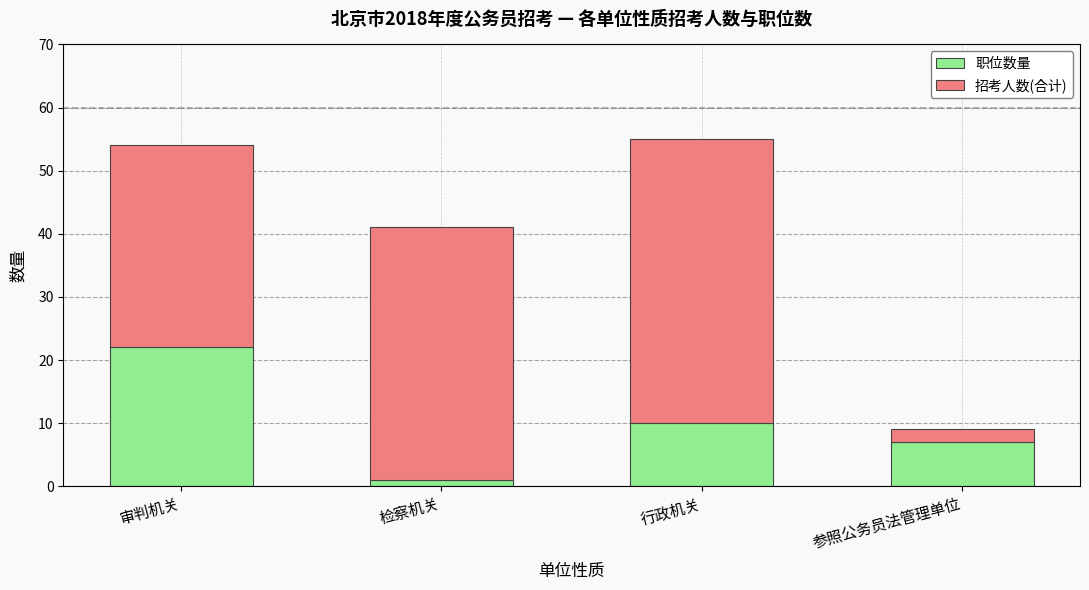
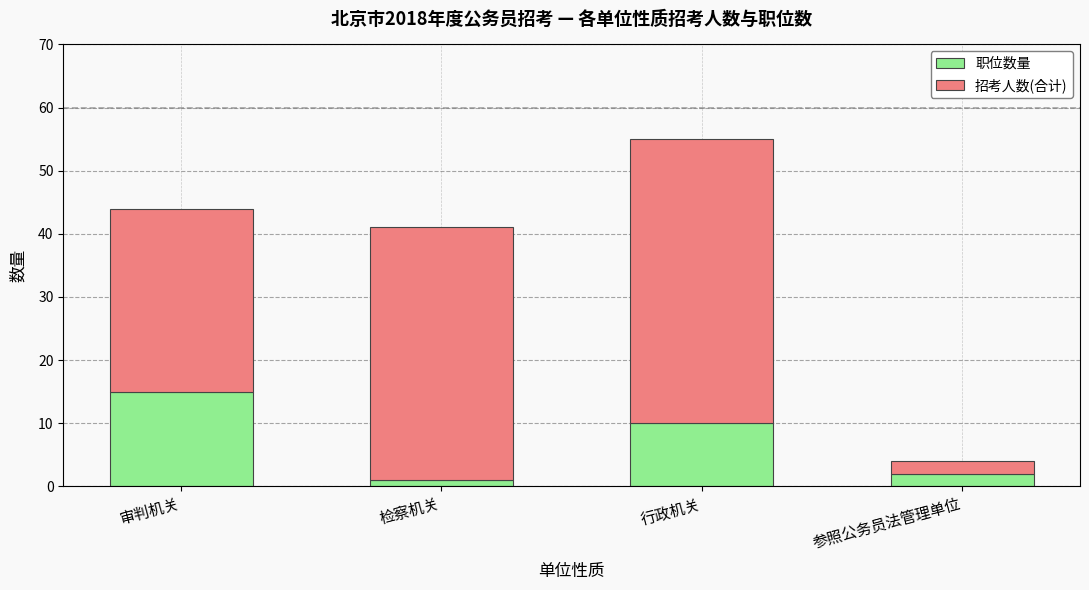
  {
    "职位数量": {
-     "审判机关": 22,
+     "审判机关": 15,
      "检察机关": 1,
      "行政机关": 10,
-     "参照公务员法管理单位": 7
+     "参照公务员法管理单位": 2
    },
    "招考人数(合计)": {
-     "审判机关": 32,
+     "审判机关": 29,
      "检察机关": 40,
      "行政机关": 45,
      "参照公务员法管理单位": 2
    }
  }
